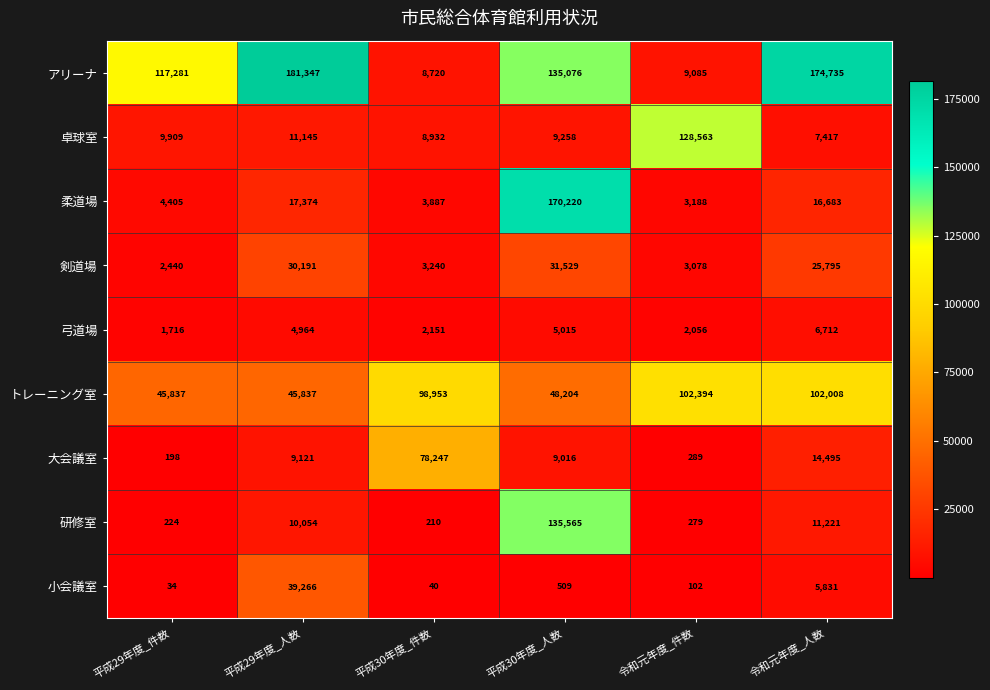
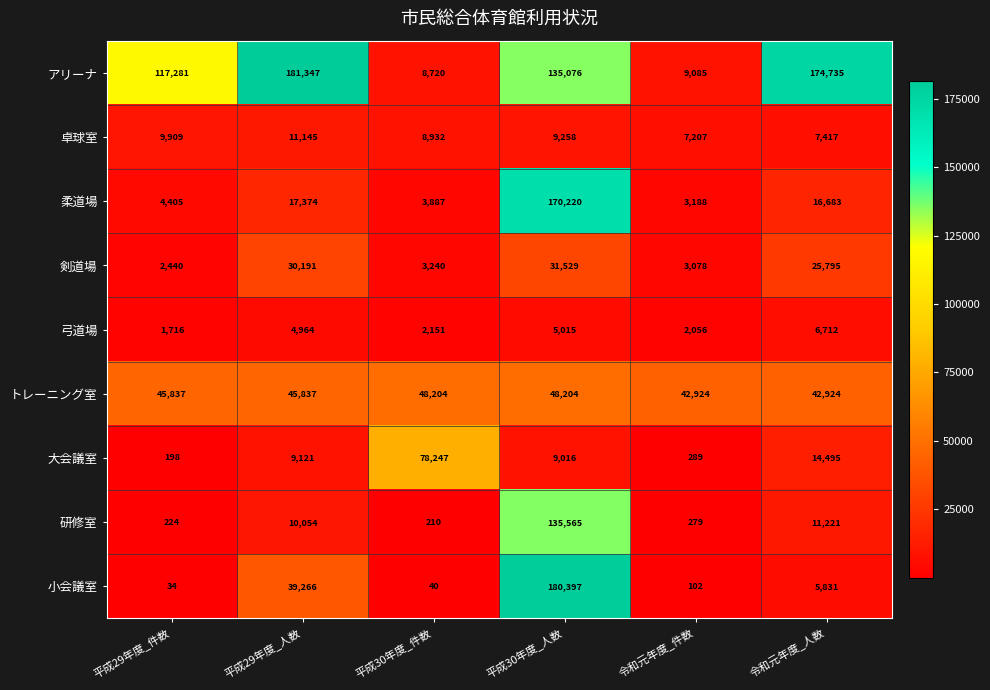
  {
    "アリーナ": {
      "平成29年度_件数": "117,281",
      "平成29年度_人数": "181,347",
      "平成30年度_件数": "8,720",
      "平成30年度_人数": "135,076",
      "令和元年度_件数": "9,085",
      "令和元年度_人数": "174,735"
    },
    "卓球室": {
      "平成29年度_件数": "9,909",
      "平成29年度_人数": "11,145",
      "平成30年度_件数": "8,932",
      "平成30年度_人数": "9,258",
-     "令和元年度_件数": "128,563",
+     "令和元年度_件数": "7,207",
      "令和元年度_人数": "7,417"
    },
    "柔道場": {
      "平成29年度_件数": "4,405",
      "平成29年度_人数": "17,374",
      "平成30年度_件数": "3,887",
      "平成30年度_人数": "170,220",
      "令和元年度_件数": "3,188",
      "令和元年度_人数": "16,683"
    },
    "剣道場": {
      "平成29年度_件数": "2,440",
      "平成29年度_人数": "30,191",
      "平成30年度_件数": "3,240",
      "平成30年度_人数": "31,529",
      "令和元年度_件数": "3,078",
      "令和元年度_人数": "25,795"
    },
    "弓道場": {
      "平成29年度_件数": "1,716",
      "平成29年度_人数": "4,964",
      "平成30年度_件数": "2,151",
      "平成30年度_人数": "5,015",
      "令和元年度_件数": "2,056",
      "令和元年度_人数": "6,712"
    },
    "トレーニング室": {
      "平成29年度_件数": "45,837",
      "平成29年度_人数": "45,837",
-     "平成30年度_件数": "98,953",
+     "平成30年度_件数": "48,204",
      "平成30年度_人数": "48,204",
-     "令和元年度_件数": "102,394",
-     "令和元年度_人数": "102,008"
+     "令和元年度_件数": "42,924",
+     "令和元年度_人数": "42,924"
    },
    "大会議室": {
      "平成29年度_件数": "198",
      "平成29年度_人数": "9,121",
      "平成30年度_件数": "78,247",
      "平成30年度_人数": "9,016",
      "令和元年度_件数": "289",
      "令和元年度_人数": "14,495"
    },
    "研修室": {
      "平成29年度_件数": "224",
      "平成29年度_人数": "10,054",
      "平成30年度_件数": "210",
      "平成30年度_人数": "135,565",
      "令和元年度_件数": "279",
      "令和元年度_人数": "11,221"
    },
    "小会議室": {
      "平成29年度_件数": "34",
      "平成29年度_人数": "39,266",
      "平成30年度_件数": "40",
-     "平成30年度_人数": "509",
+     "平成30年度_人数": "180,397",
      "令和元年度_件数": "102",
      "令和元年度_人数": "5,831"
    }
  }
